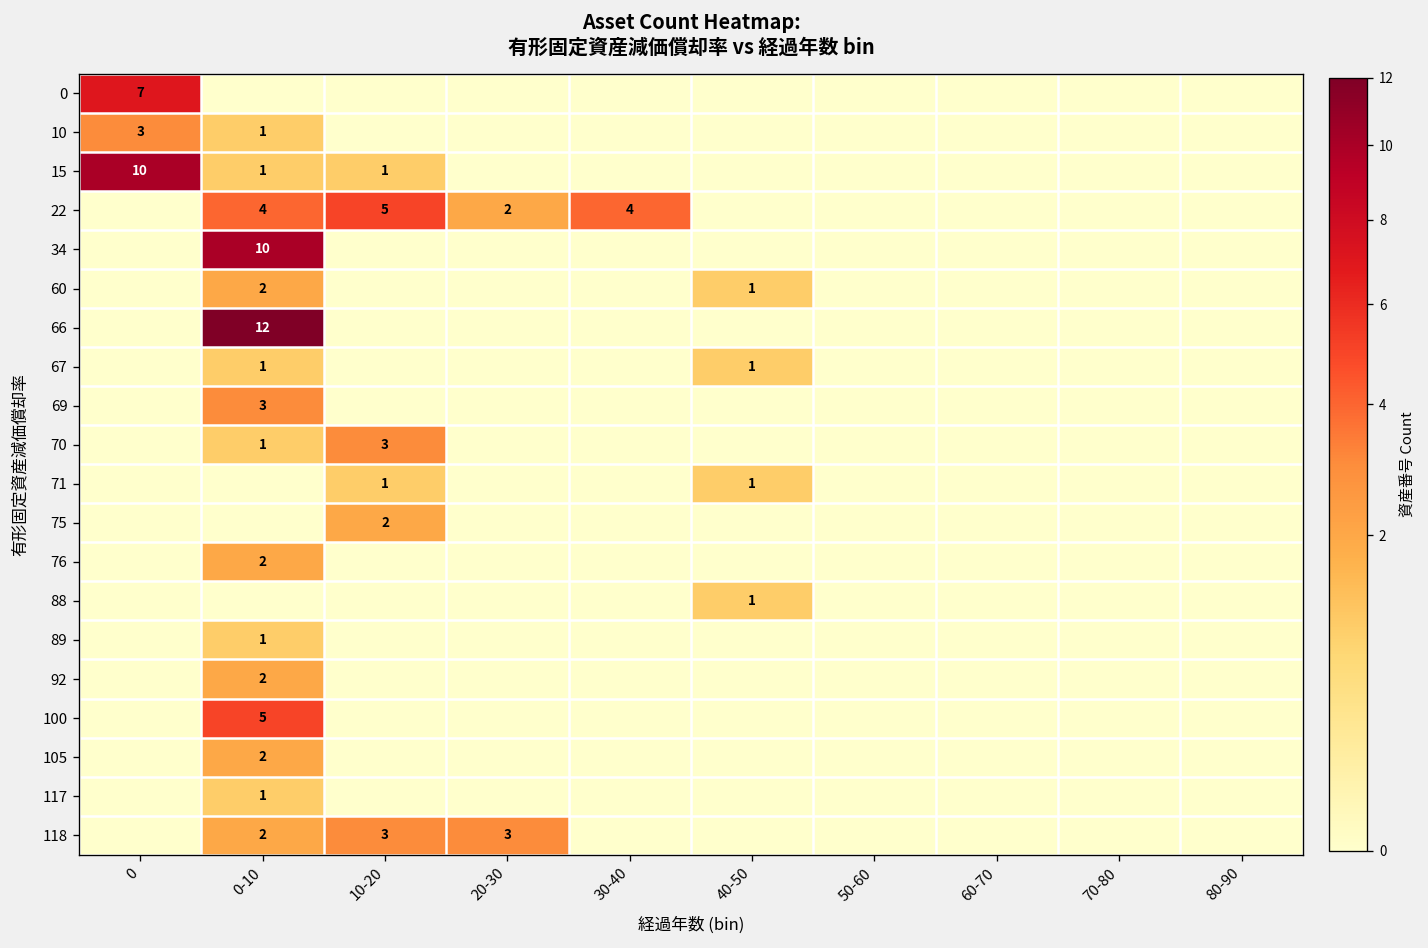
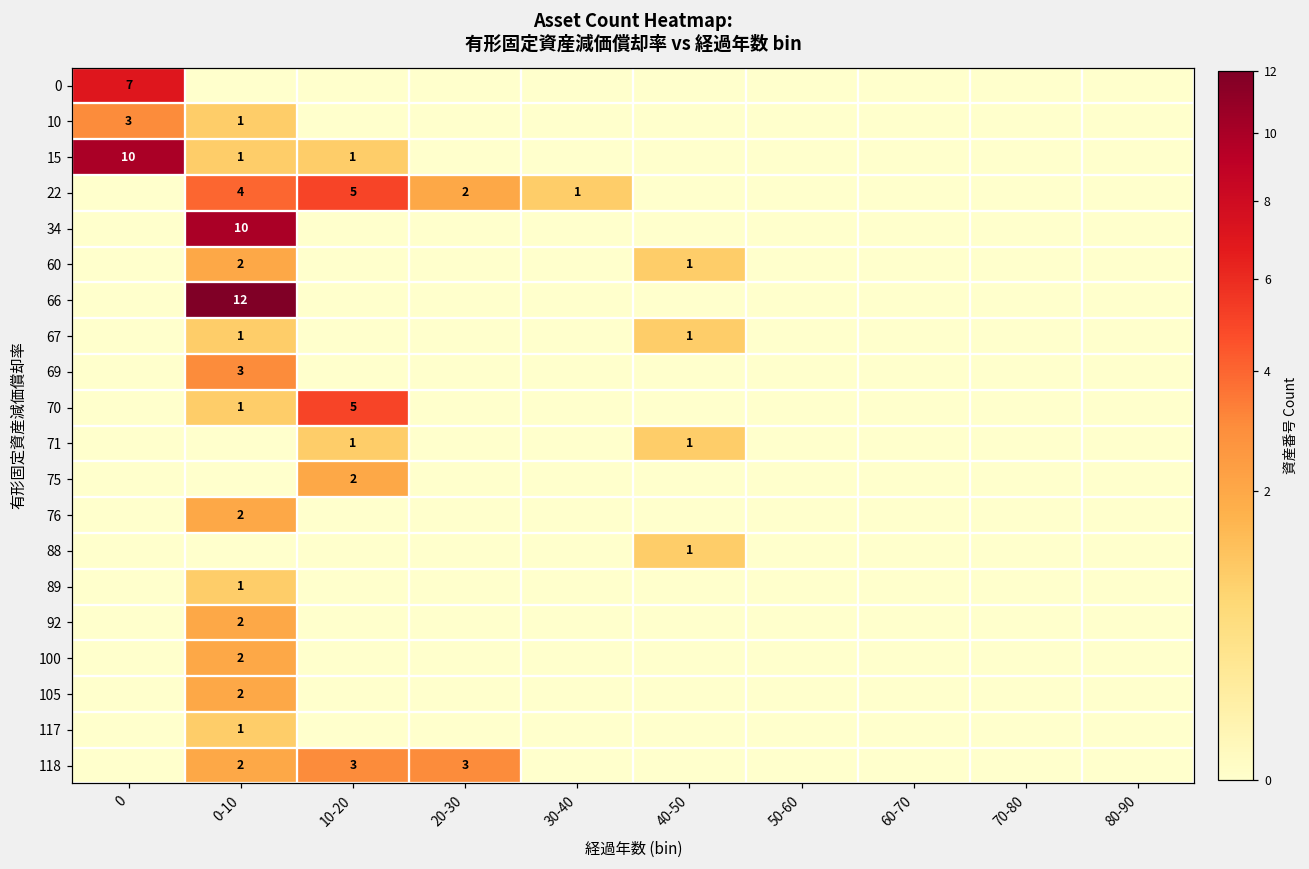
  {
    "0": {
      "0": 7
    },
    "10": {
      "0": 3,
      "0-10": 1
    },
    "15": {
      "0": 10,
      "0-10": 1,
      "10-20": 1
    },
    "22": {
      "0-10": 4,
      "10-20": 5,
      "20-30": 2,
-     "30-40": 4
+     "30-40": 1
    },
    "34": {
      "0-10": 10
    },
    "60": {
      "0-10": 2,
      "40-50": 1
    },
    "66": {
      "0-10": 12
    },
    "67": {
      "0-10": 1,
      "40-50": 1
    },
    "69": {
      "0-10": 3
    },
    "70": {
      "0-10": 1,
-     "10-20": 3
+     "10-20": 5
    },
    "71": {
      "10-20": 1,
      "40-50": 1
    },
    "75": {
      "10-20": 2
    },
    "76": {
      "0-10": 2
    },
    "88": {
      "40-50": 1
    },
    "89": {
      "0-10": 1
    },
    "92": {
      "0-10": 2
    },
    "100": {
-     "0-10": 5
+     "0-10": 2
    },
    "105": {
      "0-10": 2
    },
    "117": {
      "0-10": 1
    },
    "118": {
      "0-10": 2,
      "10-20": 3,
      "20-30": 3
    }
  }
